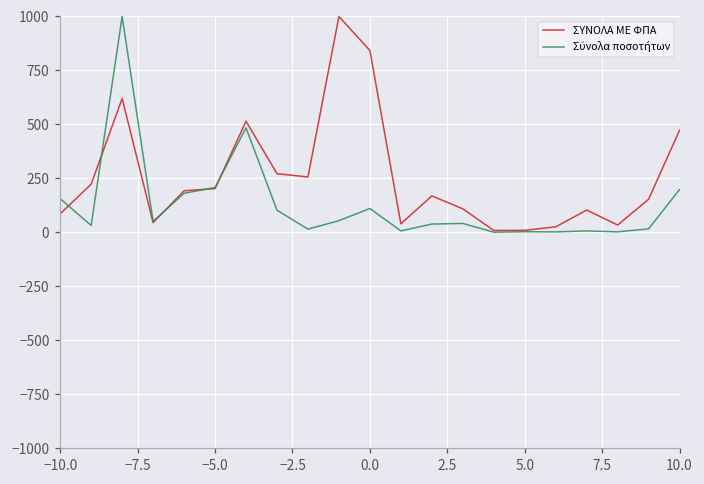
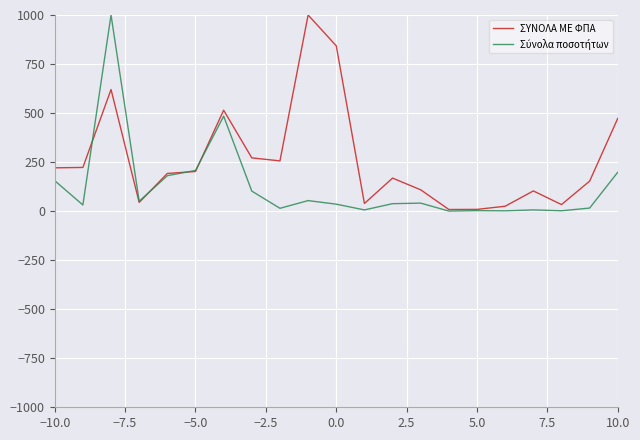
  {
    "ΣΥΝΟΛΑ ΜΕ ΦΠΑ": {
-     "−10.0": 90,
+     "−10.0": 220,
      "0.0": 840,
      "10.0": 470
    },
    "Σύνολα ποσοτήτων": {
      "−10.0": 160,
-     "0.0": 110,
+     "0.0": 40,
      "10.0": 200
    }
  }
